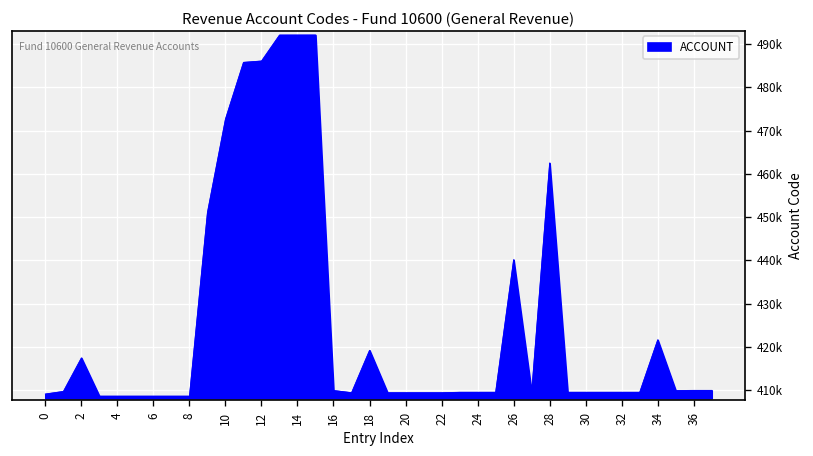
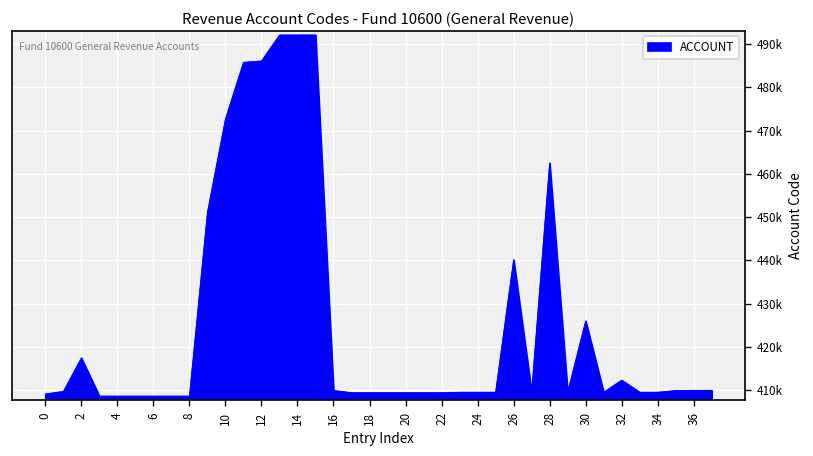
  {
    "0": 409000,
    "2": 417000,
    "4": 409000,
    "6": 409000,
    "8": 409000,
    "10": 473000,
    "12": 486000,
    "14": 492000,
    "16": 410000,
-   "18": 419000,
+   "18": 409000,
    "20": 409000,
    "22": 409000,
    "24": 410000,
    "26": 440000,
    "28": 463000,
-   "30": 410000,
-   "32": 410000,
-   "34": 422000,
+   "30": 426000,
+   "32": 412000,
+   "34": 410000,
    "36": 410000
  }
